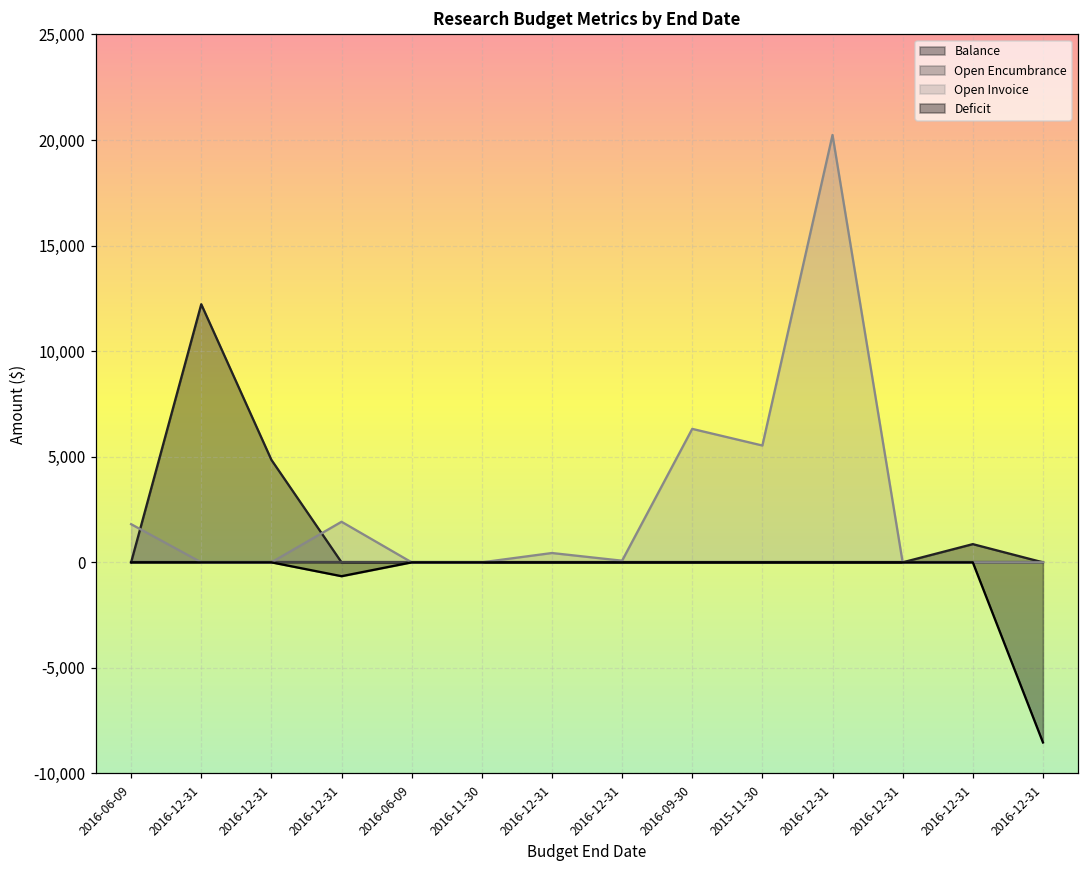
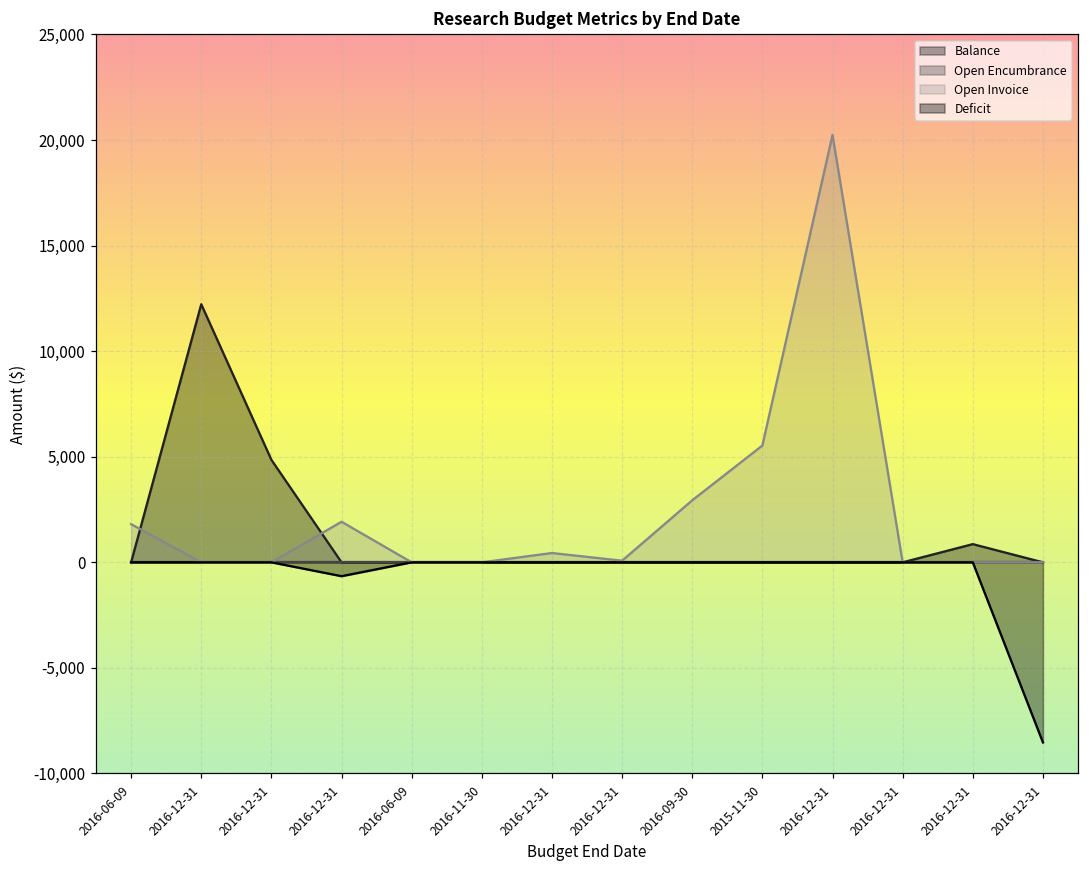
  {
    "Open Invoice": {
-     "2016-09-30": "6,300",
+     "2016-09-30": "2,900",
      "2015-11-30": "5,500"
    }
  }
